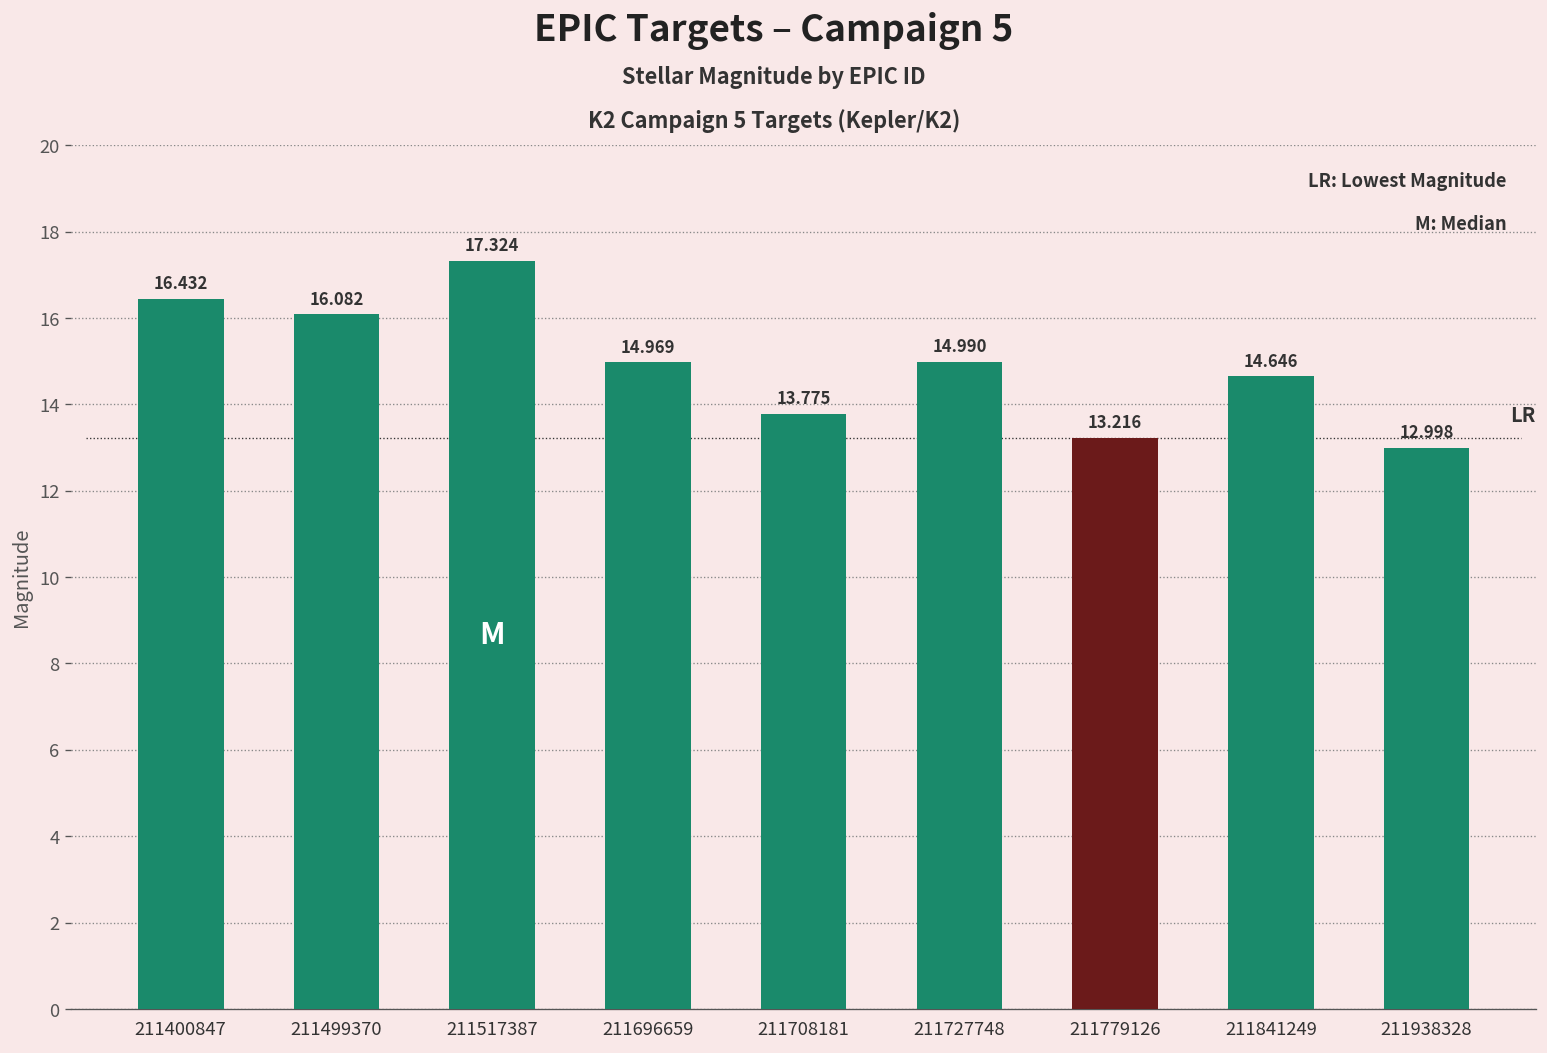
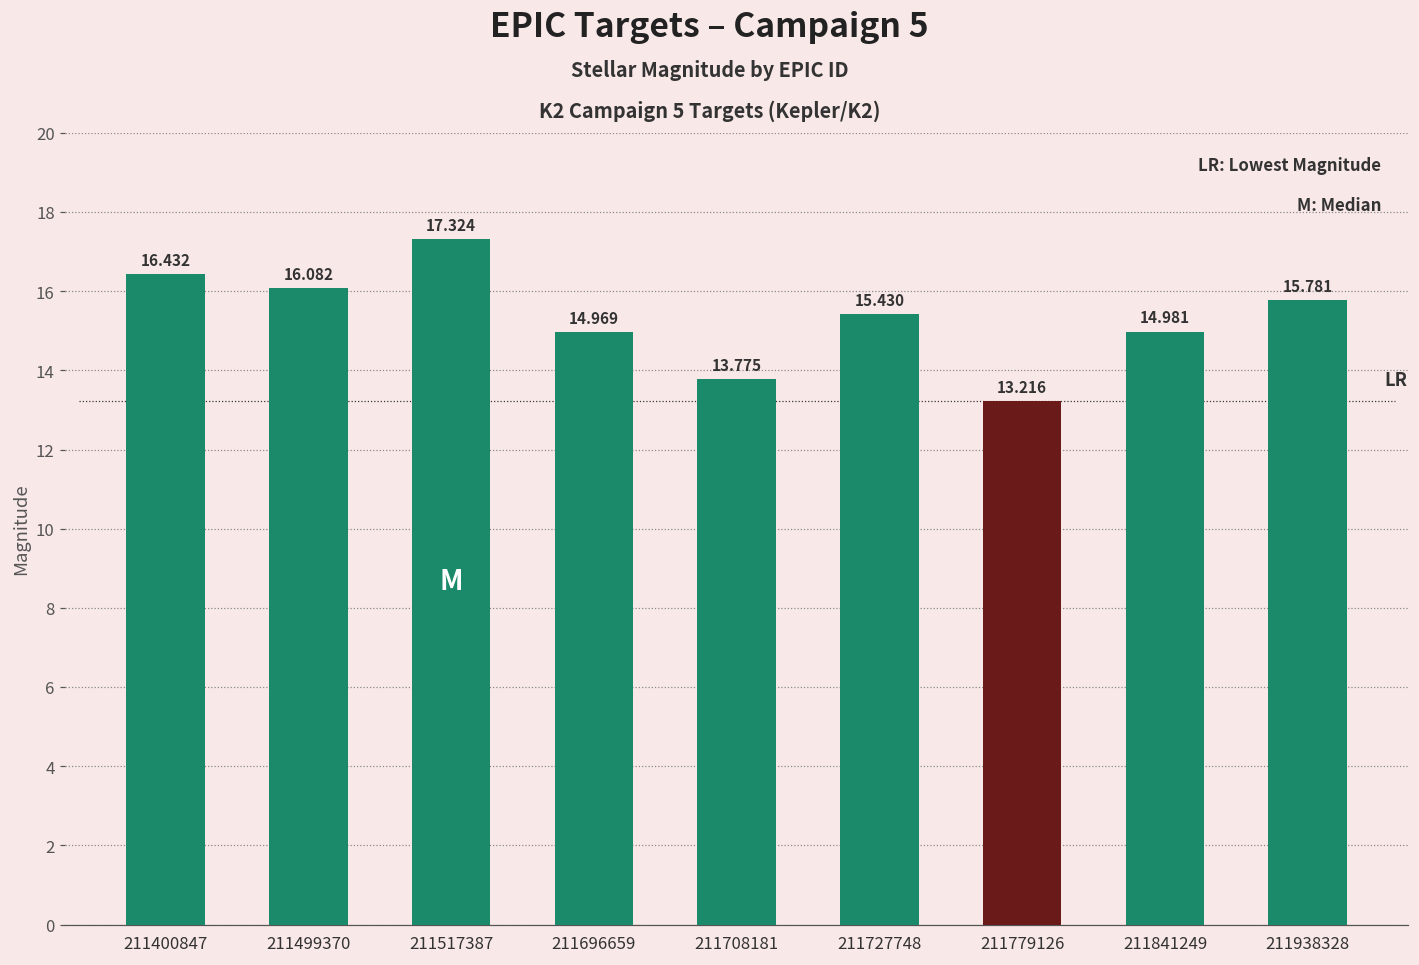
  {
    "211400847": 16.432,
    "211499370": 16.082,
    "211517387": 17.324,
    "211696659": 14.969,
    "211708181": 13.775,
-   "211727748": 14.990,
+   "211727748": 15.430,
    "211779126": 13.216,
-   "211841249": 14.646,
-   "211938328": 12.998
+   "211841249": 14.981,
+   "211938328": 15.781
  }
